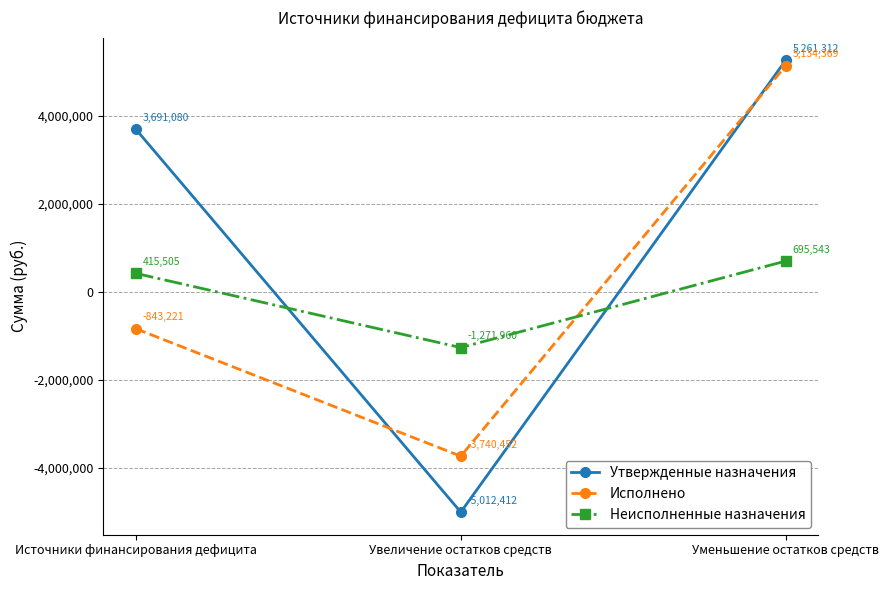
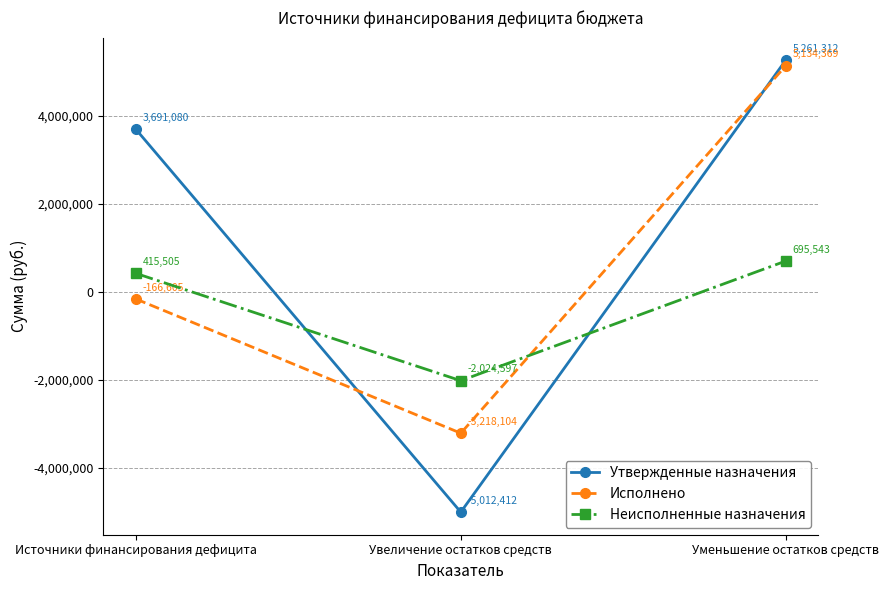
  {
    "Утвержденные назначения": {
      "Источники финансирования дефицита": "3,691,080",
      "Увеличение остатков средств": "-5,012,412"
    },
    "Исполнено": {
-     "Источники финансирования дефицита": "-843,221",
-     "Увеличение остатков средств": "-3,740,452"
+     "Источники финансирования дефицита": "-166,605",
+     "Увеличение остатков средств": "-3,218,104"
    },
    "Неисполненные назначения": {
      "Источники финансирования дефицита": "415,505",
-     "Увеличение остатков средств": "-1,271,960",
+     "Увеличение остатков средств": "-2,024,597",
      "Уменьшение остатков средств": "695,543"
    }
  }
